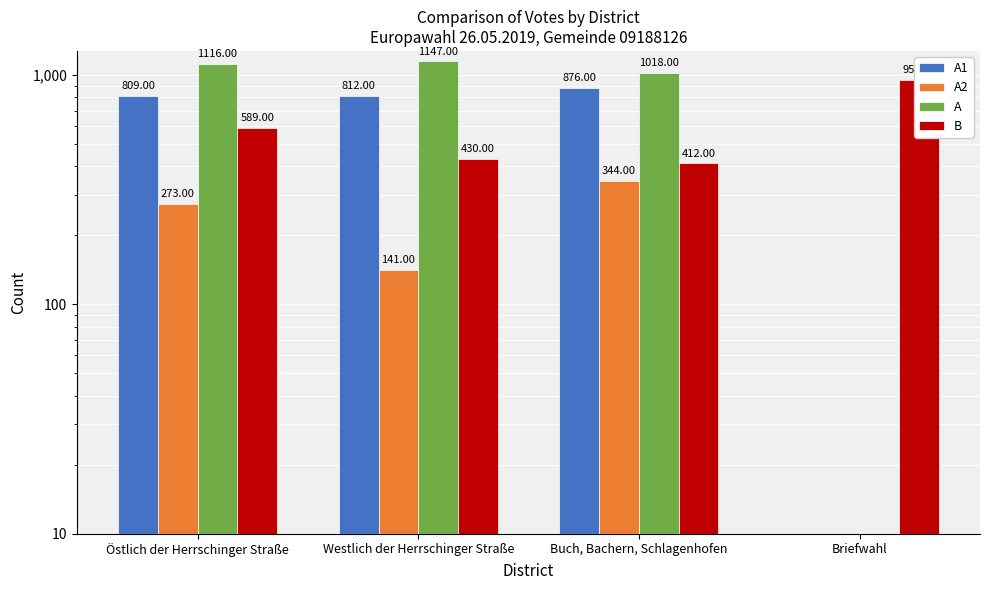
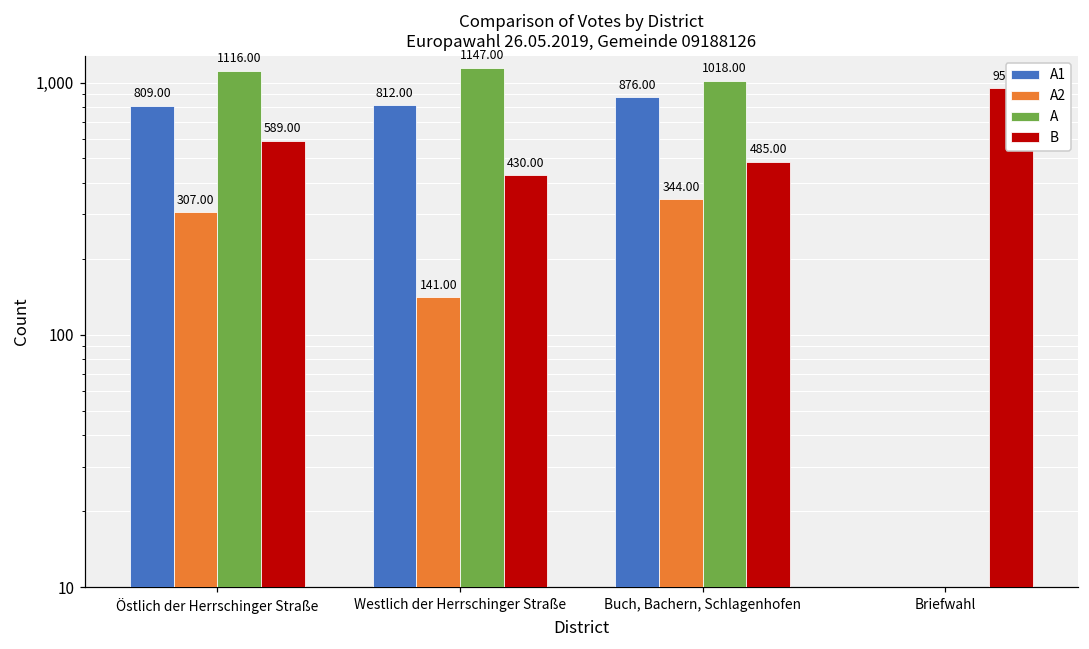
  {
    "A1": {
      "Östlich der Herrschinger Straße": 809.00,
      "Westlich der Herrschinger Straße": 812.00,
      "Buch, Bachern, Schlagenhofen": 876.00
    },
    "A2": {
-     "Östlich der Herrschinger Straße": 273.00,
+     "Östlich der Herrschinger Straße": 307.00,
      "Westlich der Herrschinger Straße": 141.00,
      "Buch, Bachern, Schlagenhofen": 344.00
    },
    "A": {
      "Östlich der Herrschinger Straße": 1116.00,
      "Westlich der Herrschinger Straße": 1147.00,
      "Buch, Bachern, Schlagenhofen": 1018.00
    },
    "B": {
      "Östlich der Herrschinger Straße": 589.00,
      "Westlich der Herrschinger Straße": 430.00,
-     "Buch, Bachern, Schlagenhofen": 412.00
+     "Buch, Bachern, Schlagenhofen": 485.00
    }
  }
